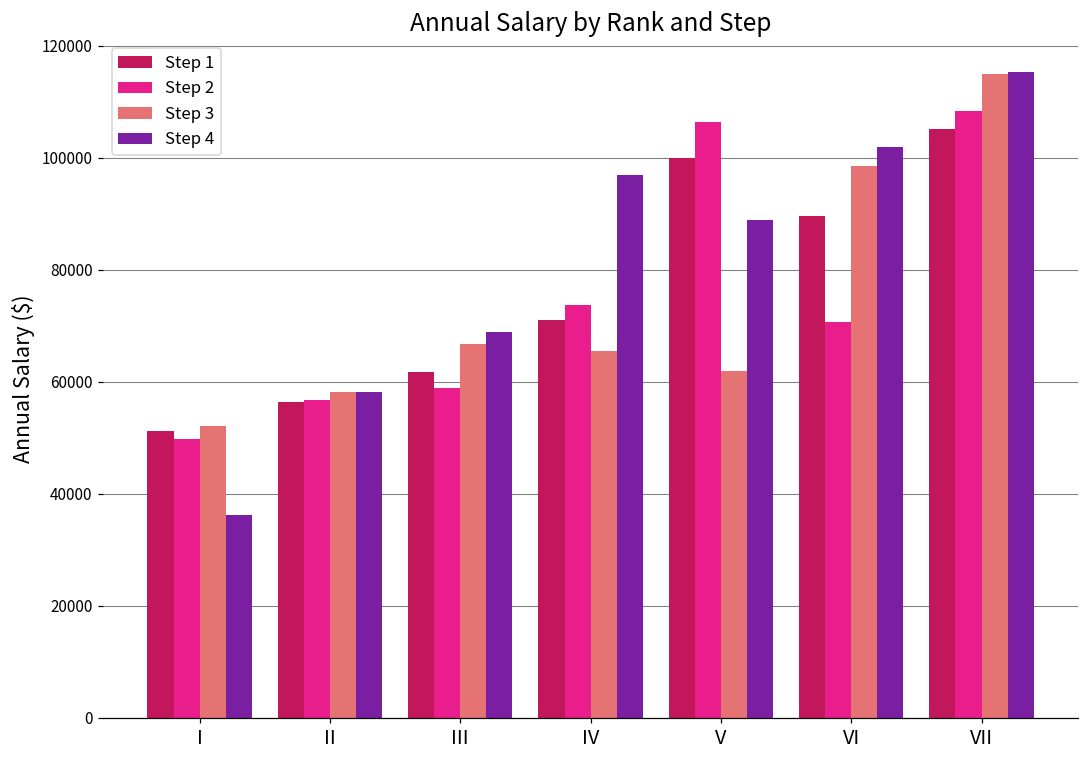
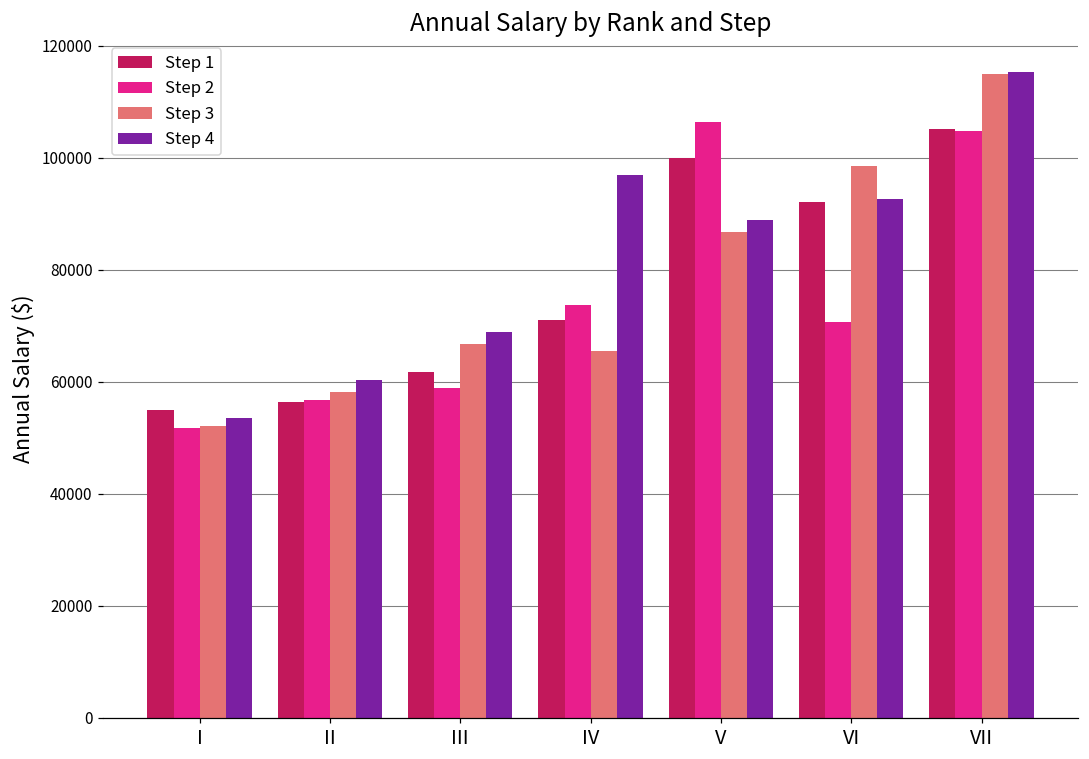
  {
    "Step 1": {
-     "I": 51000,
+     "I": 55000,
      "II": 56000,
      "III": 62000,
      "IV": 71000,
      "V": 100000,
-     "VI": 90000,
+     "VI": 92000,
      "VII": 105000
    },
    "Step 2": {
-     "I": 50000,
+     "I": 52000,
      "II": 57000,
      "III": 59000,
      "IV": 74000,
      "V": 106000,
      "VI": 71000,
-     "VII": 108000
+     "VII": 105000
    },
    "Step 3": {
      "I": 52000,
      "II": 58000,
      "III": 67000,
      "IV": 65000,
-     "V": 62000,
+     "V": 87000,
      "VI": 99000,
      "VII": 115000
    },
    "Step 4": {
-     "I": 36000,
-     "II": 58000,
+     "I": 54000,
+     "II": 60000,
      "III": 69000,
      "IV": 97000,
      "V": 89000,
-     "VI": 102000,
+     "VI": 93000,
      "VII": 115000
    }
  }
